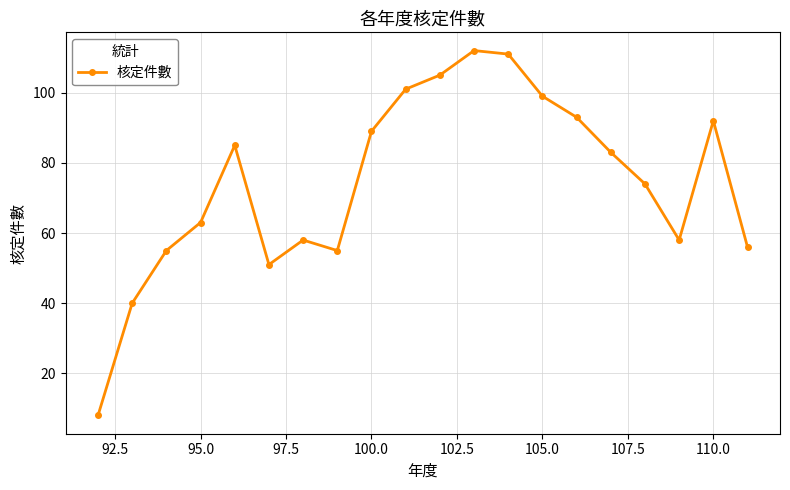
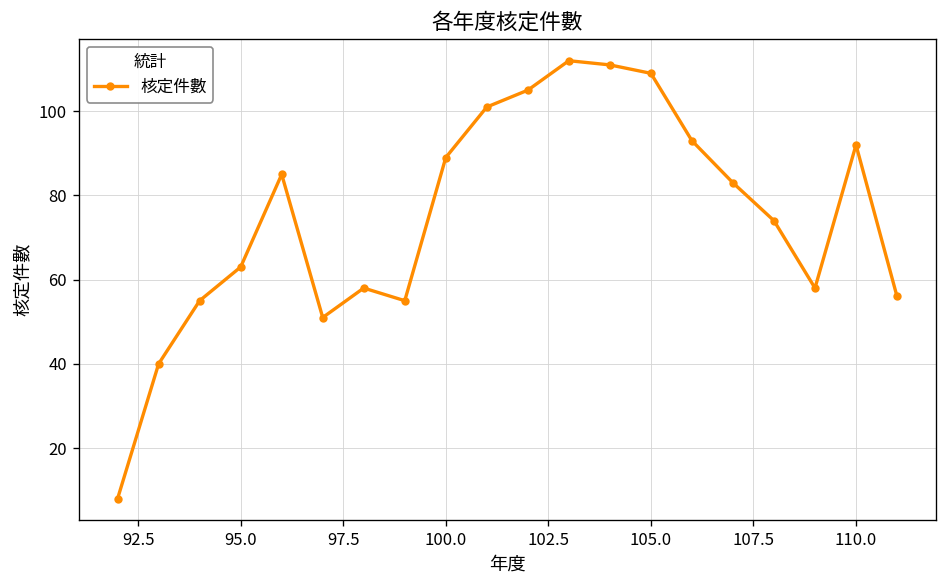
  {
    "95.0": 63,
    "100.0": 89,
-   "105.0": 99,
+   "105.0": 109,
    "110.0": 92
  }
